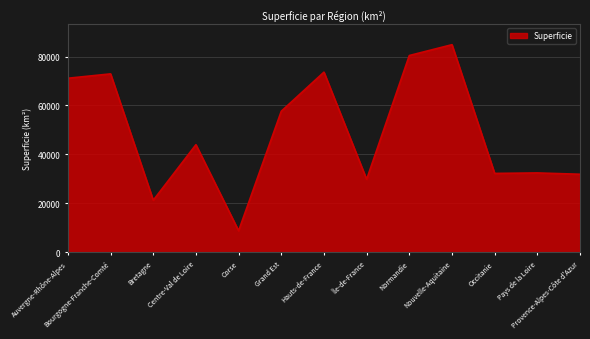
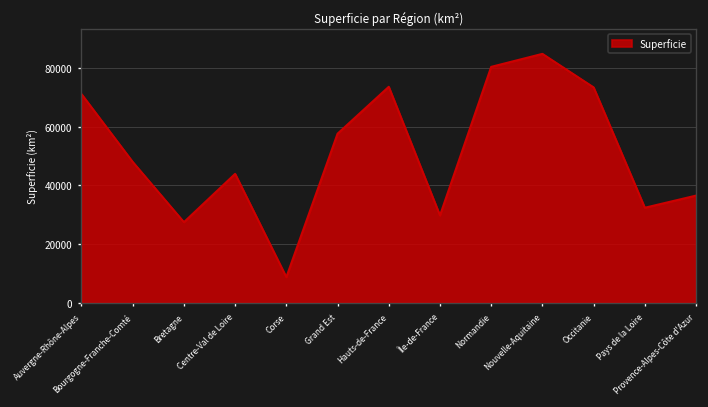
  {
    "Auvergne-Rhône-Alpes": 71000,
-   "Bourgogne-Franche-Comté": 73000,
-   "Bretagne": 21000,
+   "Bourgogne-Franche-Comté": 48000,
+   "Bretagne": 27000,
    "Centre-Val de Loire": 44000,
    "Corse": 9000,
    "Grand Est": 58000,
    "Hauts-de-France": 74000,
    "Île-de-France": 30000,
    "Normandie": 80000,
    "Nouvelle-Aquitaine": 85000,
-   "Occitanie": 32000,
+   "Occitanie": 73000,
    "Pays de la Loire": 32000,
-   "Provence-Alpes-Côte d'Azur": 32000
+   "Provence-Alpes-Côte d'Azur": 37000
  }
